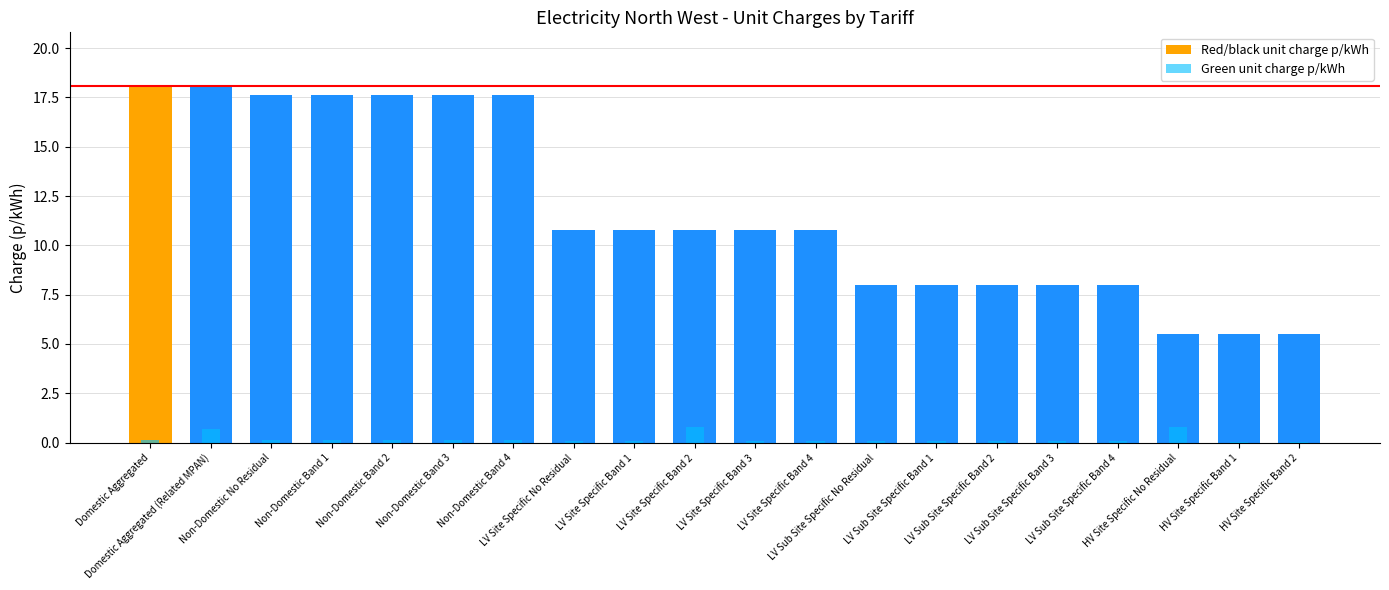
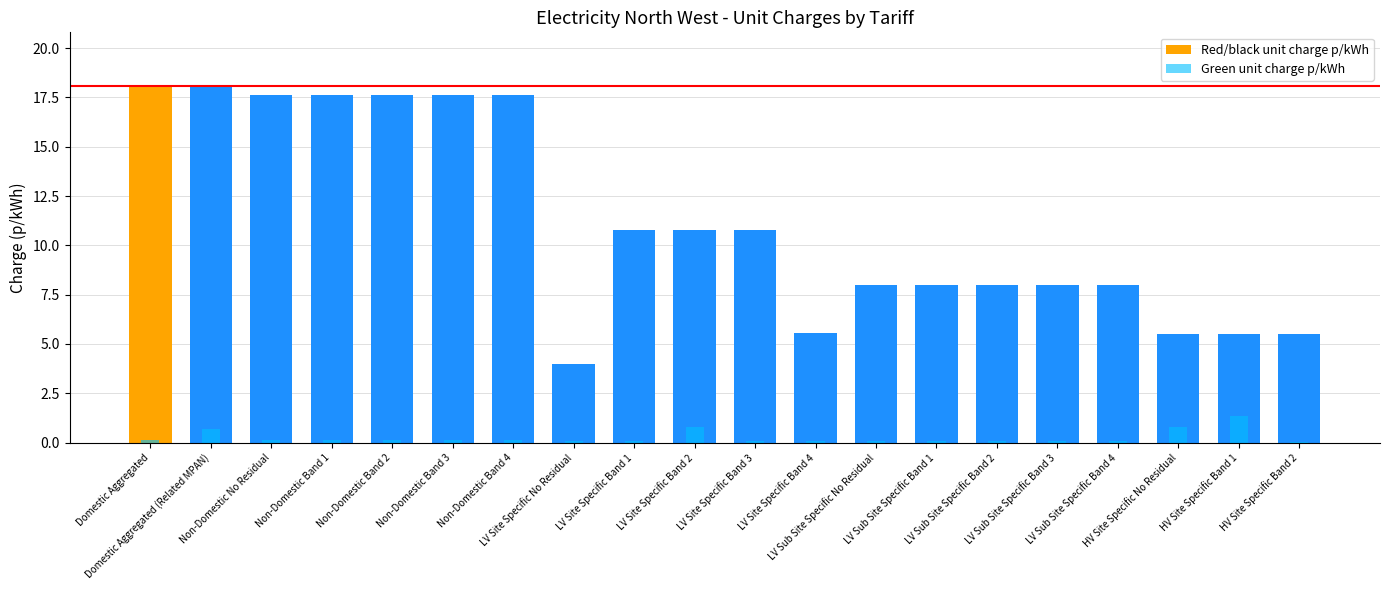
  {
    "Red/black unit charge p/kWh": {
      "Domestic Aggregated": 18.1,
      "Domestic Aggregated (Related MPAN)": 18.1,
      "Non-Domestic No Residual": 17.6,
      "Non-Domestic Band 1": 17.6,
      "Non-Domestic Band 2": 17.6,
      "Non-Domestic Band 3": 17.6,
      "Non-Domestic Band 4": 17.6,
-     "LV Site Specific No Residual": 10.8,
+     "LV Site Specific No Residual": 4.0,
      "LV Site Specific Band 1": 10.8,
      "LV Site Specific Band 2": 10.8,
      "LV Site Specific Band 3": 10.8,
-     "LV Site Specific Band 4": 10.8,
+     "LV Site Specific Band 4": 5.6,
      "LV Sub Site Specific No Residual": 8.0,
      "LV Sub Site Specific Band 1": 8.0,
      "LV Sub Site Specific Band 2": 8.0,
      "LV Sub Site Specific Band 3": 8.0,
      "LV Sub Site Specific Band 4": 8.0,
      "HV Site Specific No Residual": 5.5,
      "HV Site Specific Band 1": 5.5,
      "HV Site Specific Band 2": 5.5
    },
    "Green unit charge p/kWh": {
-     "HV Site Specific Band 1": 0.0
+     "HV Site Specific Band 1": 1.3
    }
  }
